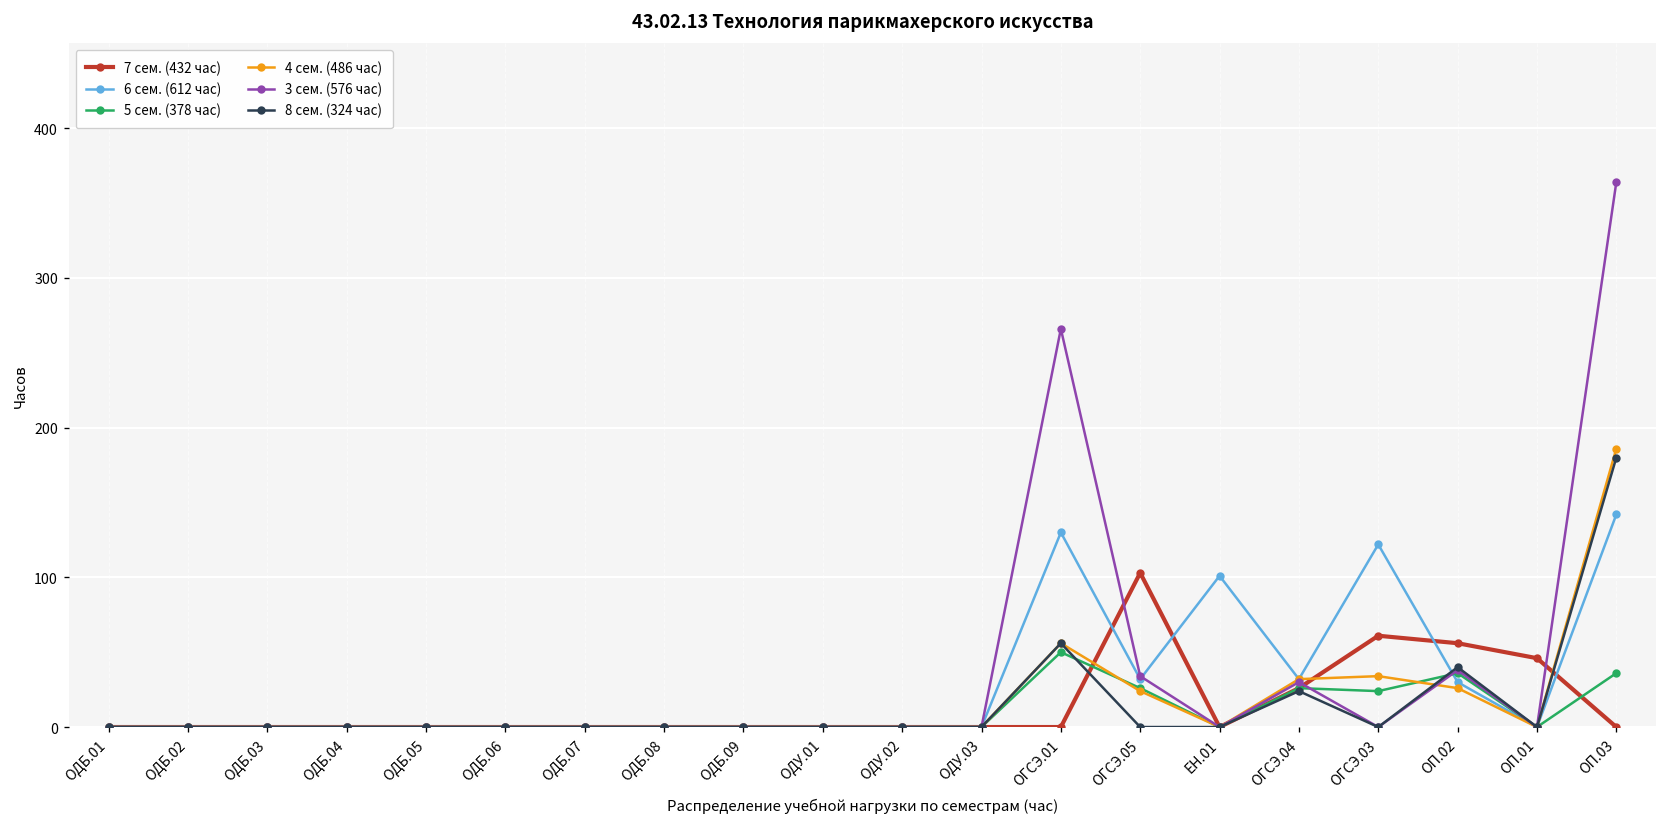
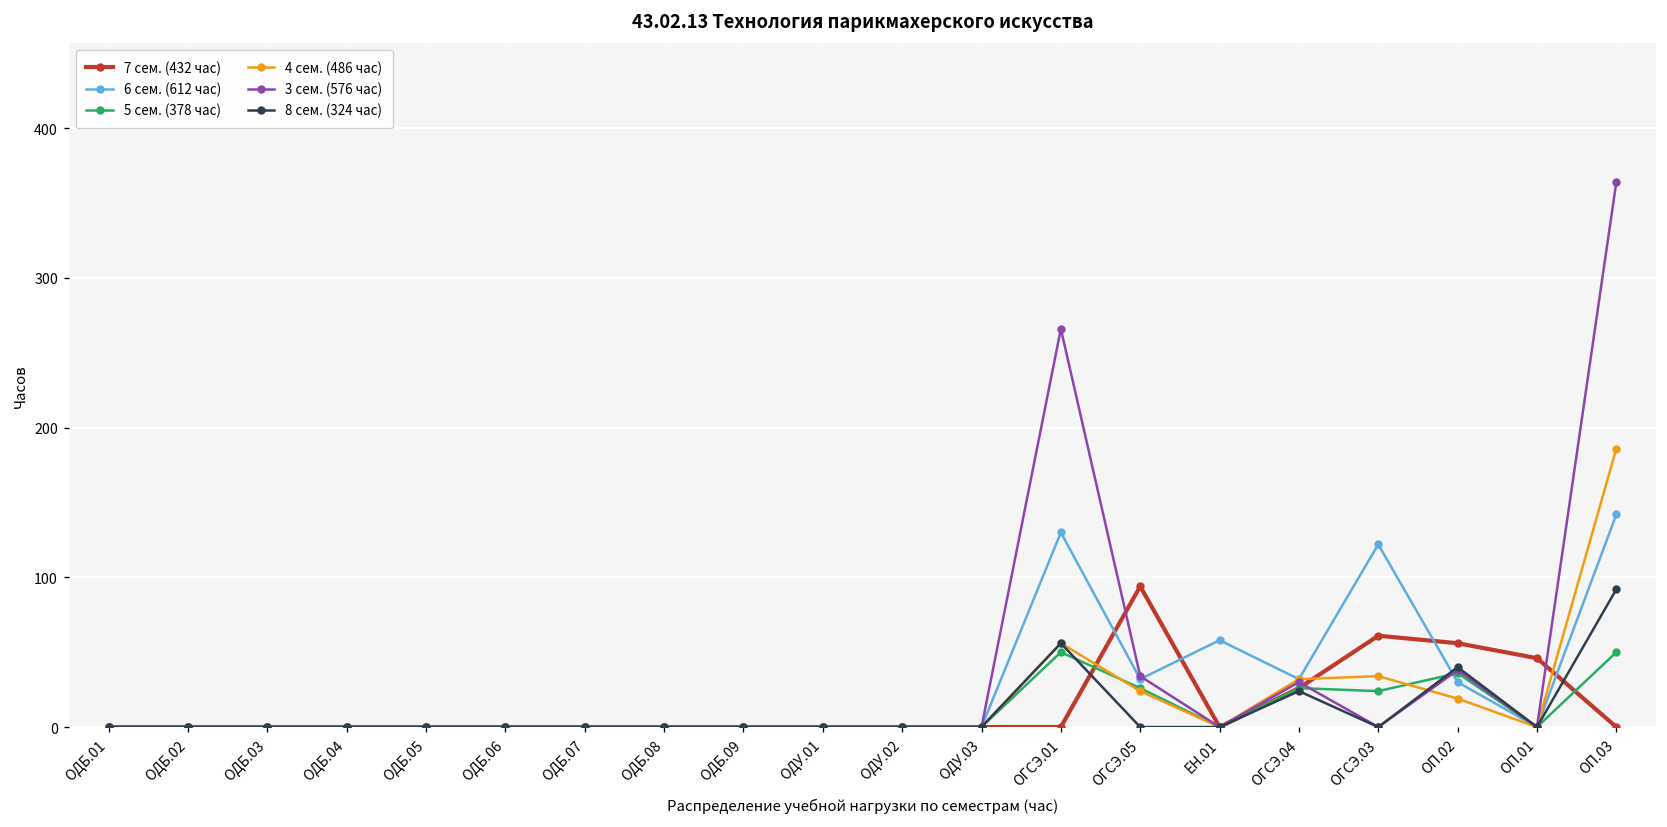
  {
    "7 сем. (432 час)": {
      "ОГСЭ.01": 0,
-     "ОГСЭ.05": 103,
+     "ОГСЭ.05": 94,
      "ОГСЭ.03": 61,
      "ОП.02": 56,
      "ОП.01": 46,
      "ОП.03": 0
    },
    "6 сем. (612 час)": {
      "ОГСЭ.01": 130,
-     "ЕН.01": 101,
+     "ЕН.01": 58,
      "ОГСЭ.03": 122,
      "ОП.02": 30,
      "ОП.03": 142
    },
    "5 сем. (378 час)": {
      "ОГСЭ.01": 50,
      "ОГСЭ.03": 24,
-     "ОП.03": 36
+     "ОП.03": 50
    },
    "4 сем. (486 час)": {
      "ОГСЭ.03": 34,
-     "ОП.02": 26,
+     "ОП.02": 19,
      "ОП.03": 186
    },
    "3 сем. (576 час)": {
      "ОГСЭ.01": 266,
      "ОП.03": 364
    },
    "8 сем. (324 час)": {
      "ОГСЭ.05": 0,
-     "ОП.03": 180
+     "ОП.03": 92
    }
  }
